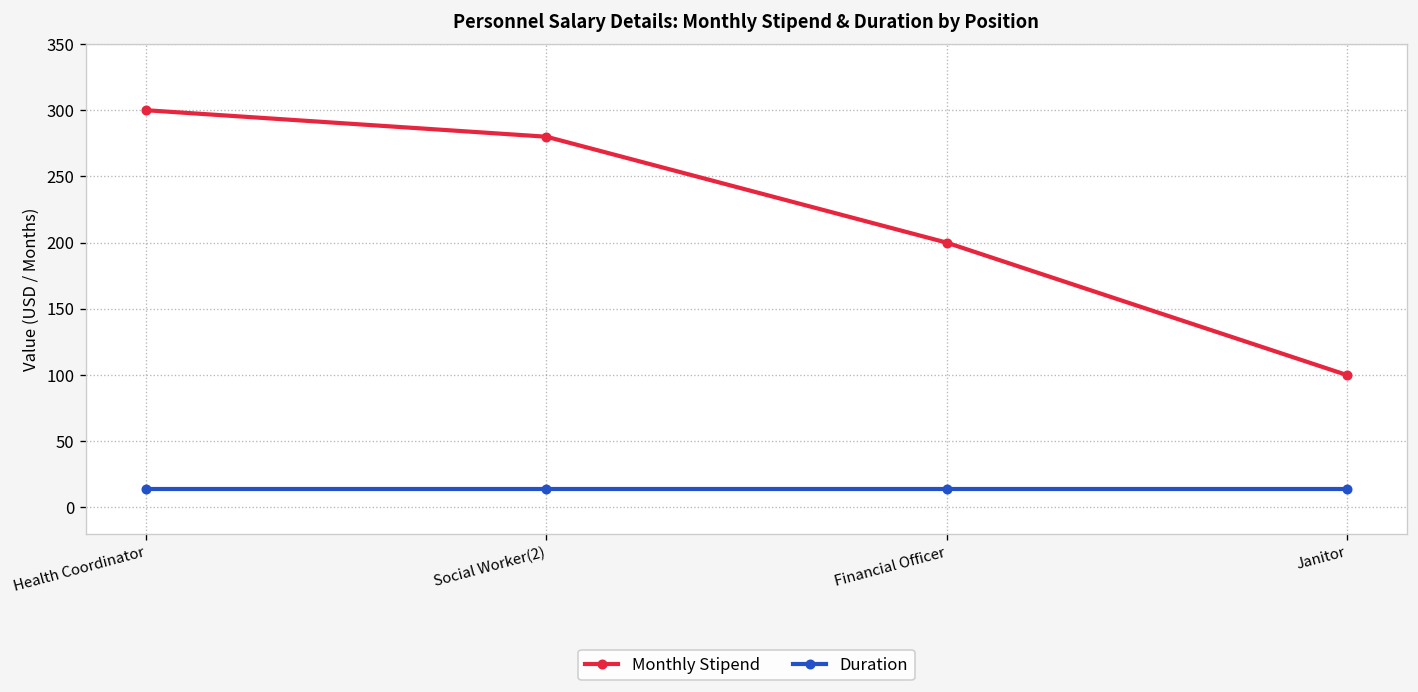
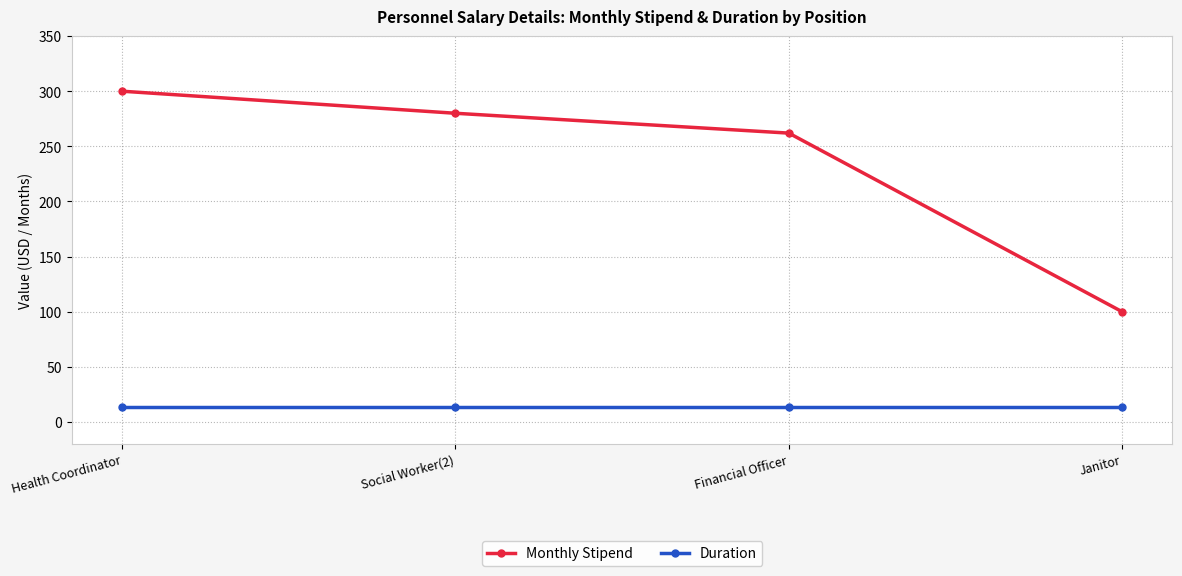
  {
    "Monthly Stipend": {
      "Health Coordinator": 300,
      "Social Worker(2)": 280,
-     "Financial Officer": 200,
+     "Financial Officer": 262,
      "Janitor": 100
    },
    "Duration": {
      "Health Coordinator": 14,
      "Social Worker(2)": 14,
      "Financial Officer": 14,
      "Janitor": 14
    }
  }
